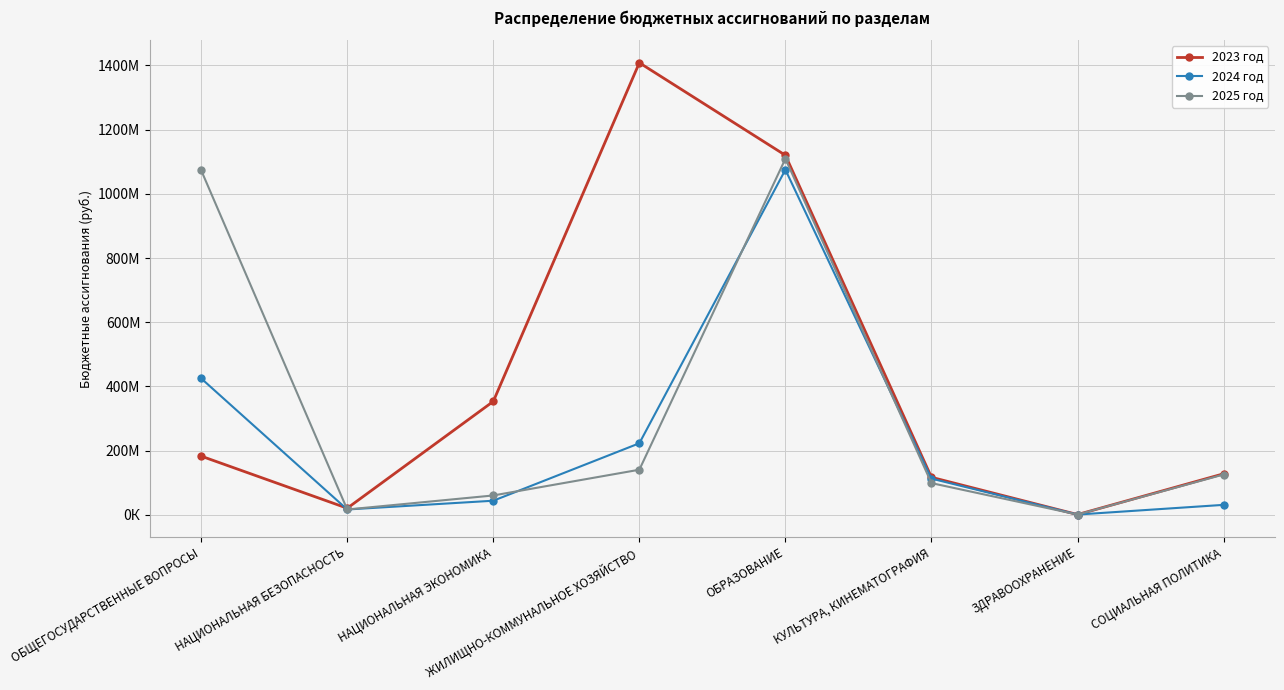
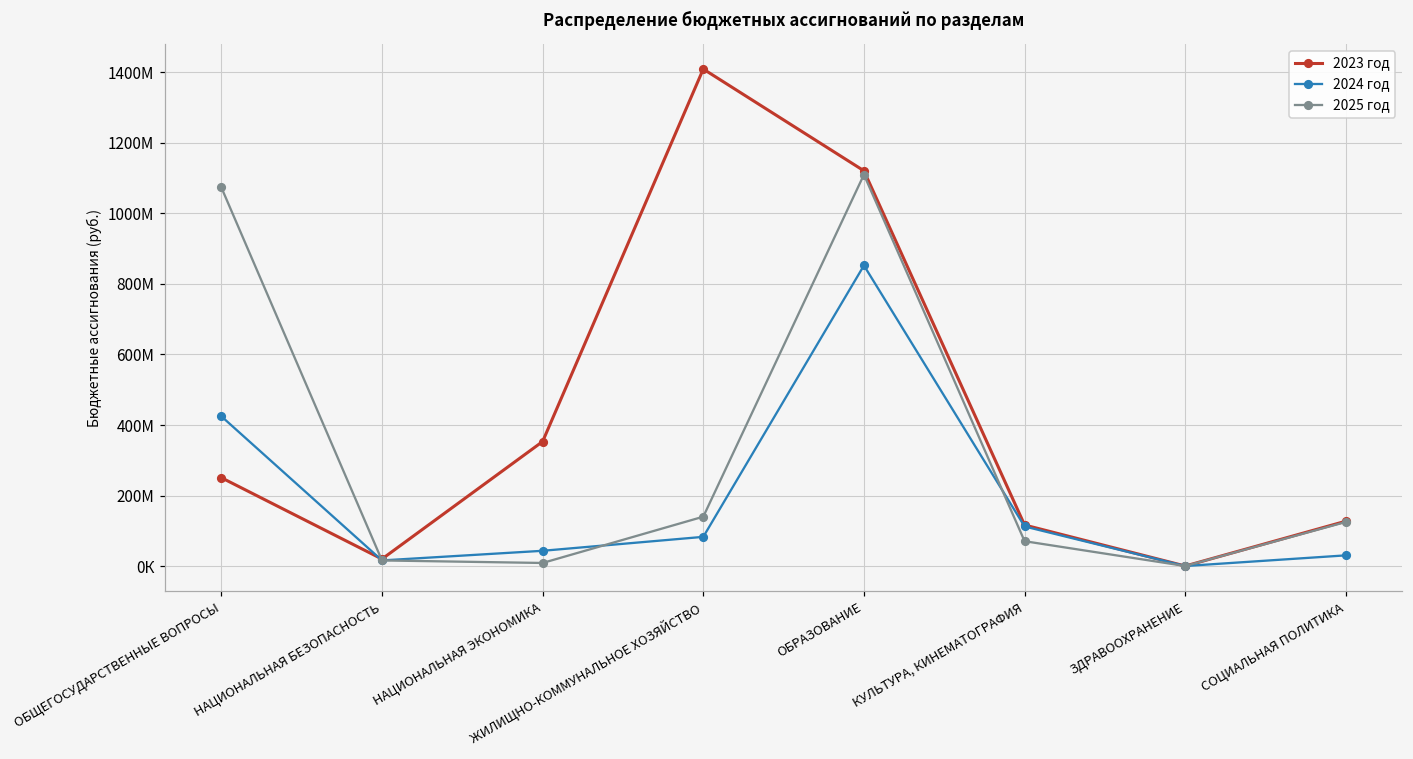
  {
    "2023 год": {
-     "ОБЩЕГОСУДАРСТВЕННЫЕ ВОПРОСЫ": "180М",
+     "ОБЩЕГОСУДАРСТВЕННЫЕ ВОПРОСЫ": "250М",
      "НАЦИОНАЛЬНАЯ ЭКОНОМИКА": "350М",
      "ЖИЛИЩНО-КОММУНАЛЬНОЕ ХОЗЯЙСТВО": "1410М",
      "ОБРАЗОВАНИЕ": "1120М"
    },
    "2024 год": {
      "ОБЩЕГОСУДАРСТВЕННЫЕ ВОПРОСЫ": "430М",
      "НАЦИОНАЛЬНАЯ ЭКОНОМИКА": "40М",
-     "ЖИЛИЩНО-КОММУНАЛЬНОЕ ХОЗЯЙСТВО": "220М",
-     "ОБРАЗОВАНИЕ": "1080М",
+     "ЖИЛИЩНО-КОММУНАЛЬНОЕ ХОЗЯЙСТВО": "80М",
+     "ОБРАЗОВАНИЕ": "850М",
      "СОЦИАЛЬНАЯ ПОЛИТИКА": "30М"
    },
    "2025 год": {
      "ОБЩЕГОСУДАРСТВЕННЫЕ ВОПРОСЫ": "1070М",
-     "НАЦИОНАЛЬНАЯ ЭКОНОМИКА": "60М",
+     "НАЦИОНАЛЬНАЯ ЭКОНОМИКА": "10М",
      "ЖИЛИЩНО-КОММУНАЛЬНОЕ ХОЗЯЙСТВО": "140М",
      "ОБРАЗОВАНИЕ": "1110М",
-     "КУЛЬТУРА, КИНЕМАТОГРАФИЯ": "100М"
+     "КУЛЬТУРА, КИНЕМАТОГРАФИЯ": "70М"
    }
  }
